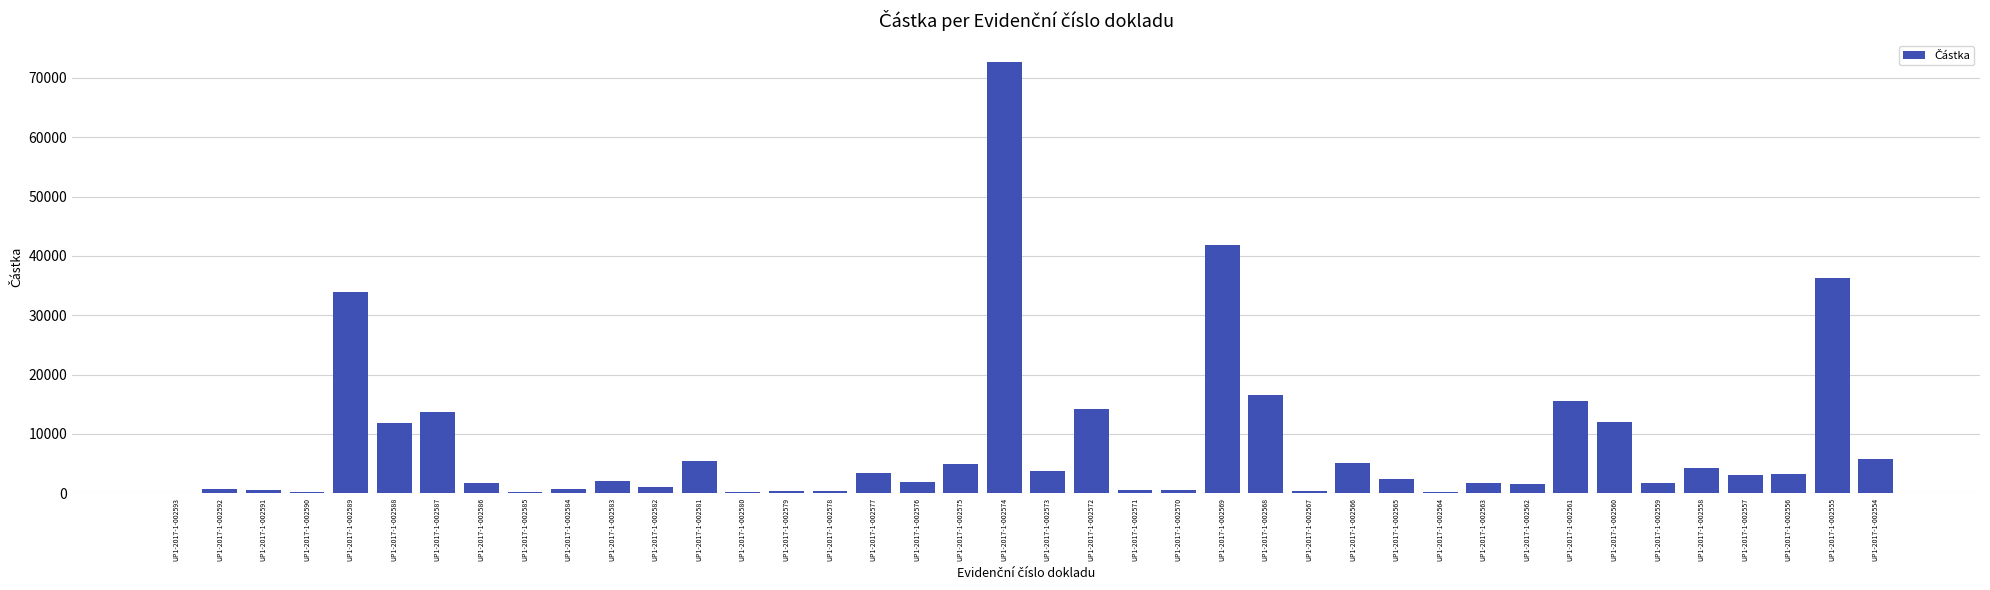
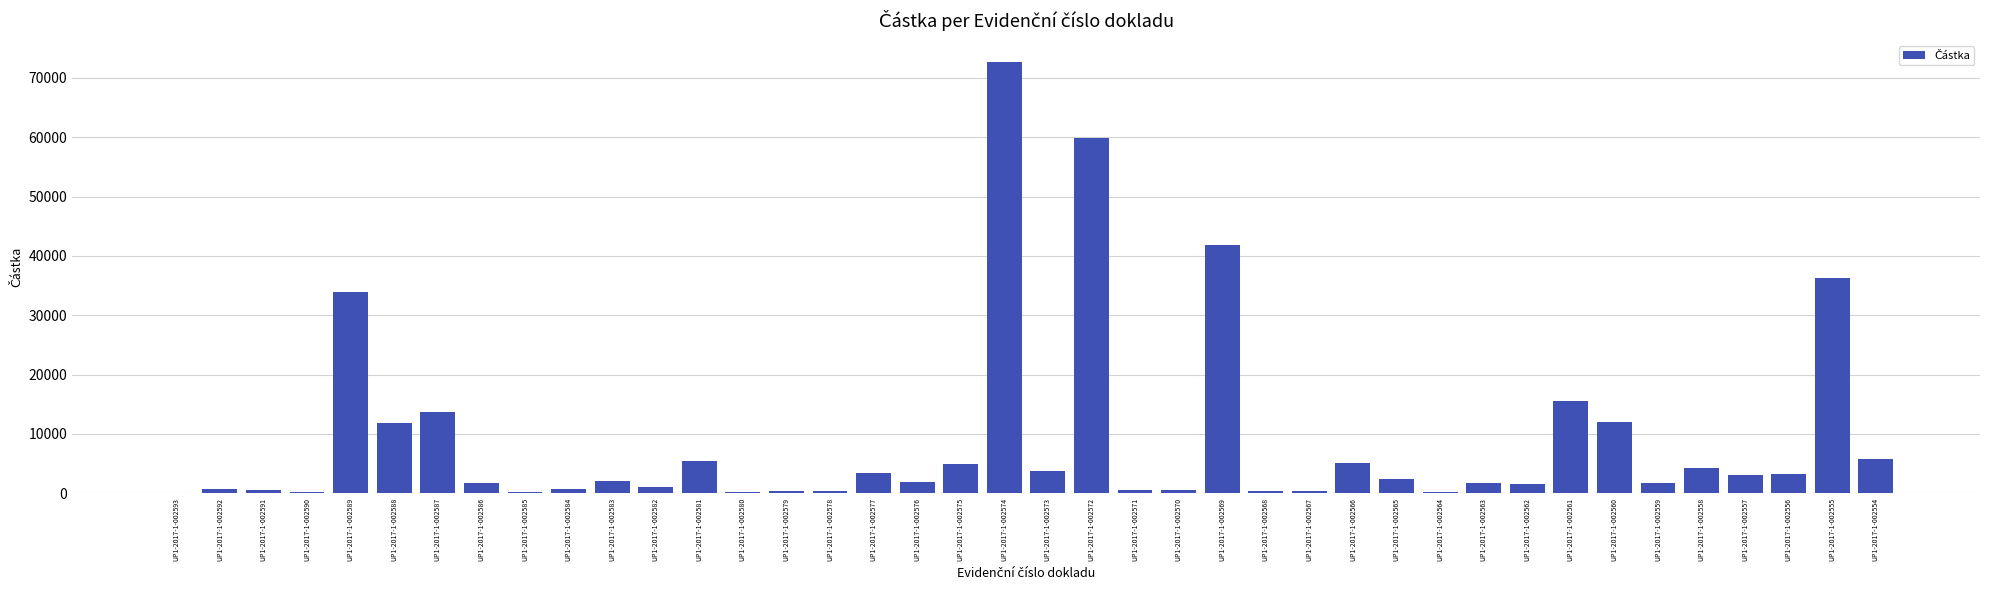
  {
    "UP1-2017-1-002592": 1000,
    "UP1-2017-1-002591": 1000,
    "UP1-2017-1-002589": 34000,
    "UP1-2017-1-002588": 12000,
    "UP1-2017-1-002587": 14000,
    "UP1-2017-1-002586": 2000,
    "UP1-2017-1-002584": 1000,
    "UP1-2017-1-002583": 2000,
    "UP1-2017-1-002582": 1000,
    "UP1-2017-1-002581": 5000,
    "UP1-2017-1-002579": 0,
    "UP1-2017-1-002577": 3000,
    "UP1-2017-1-002576": 2000,
    "UP1-2017-1-002575": 5000,
    "UP1-2017-1-002574": 73000,
    "UP1-2017-1-002573": 4000,
-   "UP1-2017-1-002572": 14000,
+   "UP1-2017-1-002572": 60000,
    "UP1-2017-1-002571": 1000,
    "UP1-2017-1-002570": 1000,
    "UP1-2017-1-002569": 42000,
-   "UP1-2017-1-002568": 17000,
+   "UP1-2017-1-002568": 0,
    "UP1-2017-1-002566": 5000,
    "UP1-2017-1-002565": 2000,
    "UP1-2017-1-002563": 2000,
    "UP1-2017-1-002562": 2000,
    "UP1-2017-1-002561": 15000,
    "UP1-2017-1-002560": 12000,
    "UP1-2017-1-002559": 2000,
    "UP1-2017-1-002558": 4000,
    "UP1-2017-1-002557": 3000,
    "UP1-2017-1-002556": 3000,
    "UP1-2017-1-002555": 36000,
    "UP1-2017-1-002554": 6000
  }
